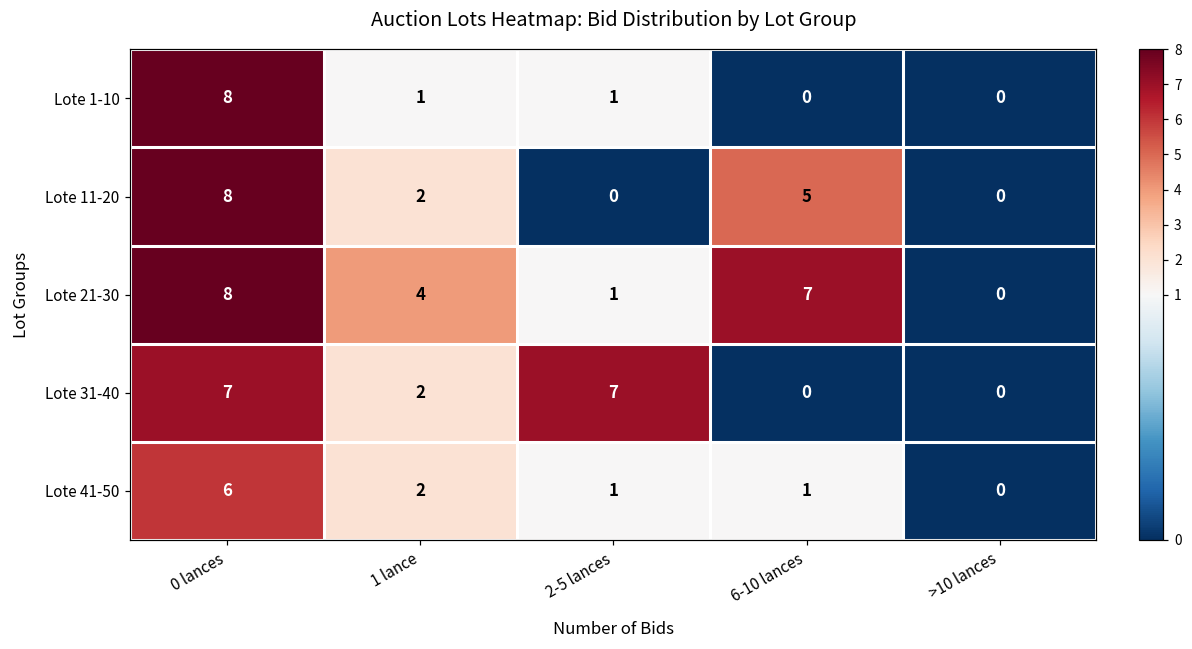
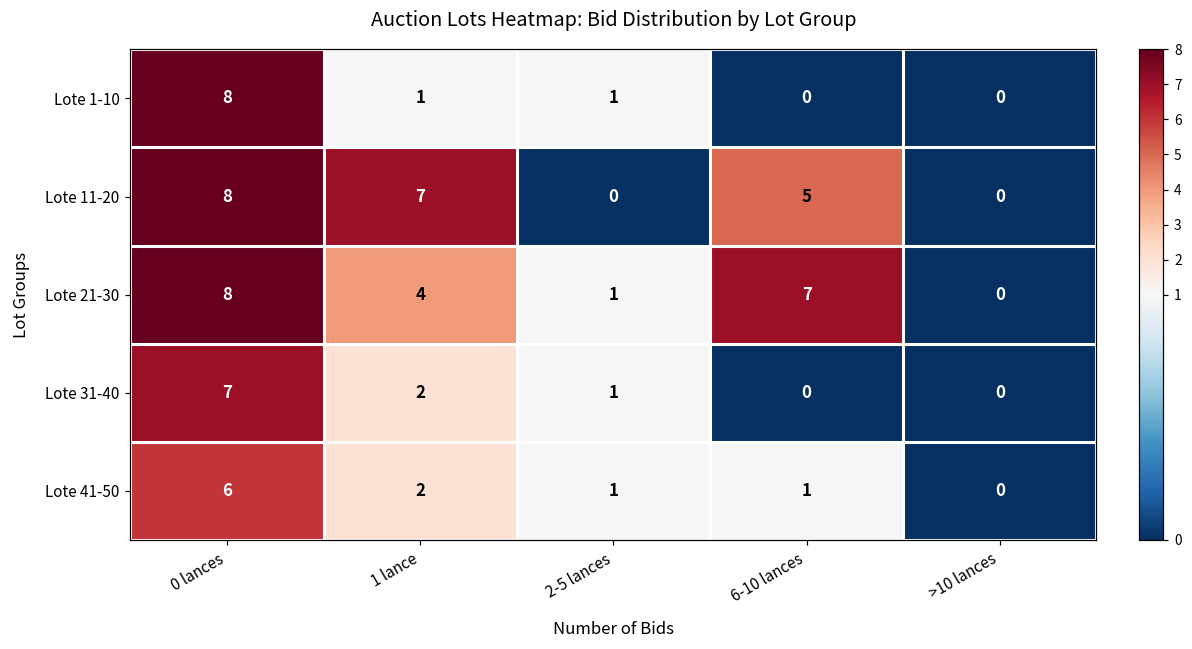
  {
    "Lote 1-10": {
      "0 lances": 8,
      "1 lance": 1,
      "2-5 lances": 1,
      "6-10 lances": 0,
      ">10 lances": 0
    },
    "Lote 11-20": {
      "0 lances": 8,
-     "1 lance": 2,
+     "1 lance": 7,
      "2-5 lances": 0,
      "6-10 lances": 5,
      ">10 lances": 0
    },
    "Lote 21-30": {
      "0 lances": 8,
      "1 lance": 4,
      "2-5 lances": 1,
      "6-10 lances": 7,
      ">10 lances": 0
    },
    "Lote 31-40": {
      "0 lances": 7,
      "1 lance": 2,
-     "2-5 lances": 7,
+     "2-5 lances": 1,
      "6-10 lances": 0,
      ">10 lances": 0
    },
    "Lote 41-50": {
      "0 lances": 6,
      "1 lance": 2,
      "2-5 lances": 1,
      "6-10 lances": 1,
      ">10 lances": 0
    }
  }
